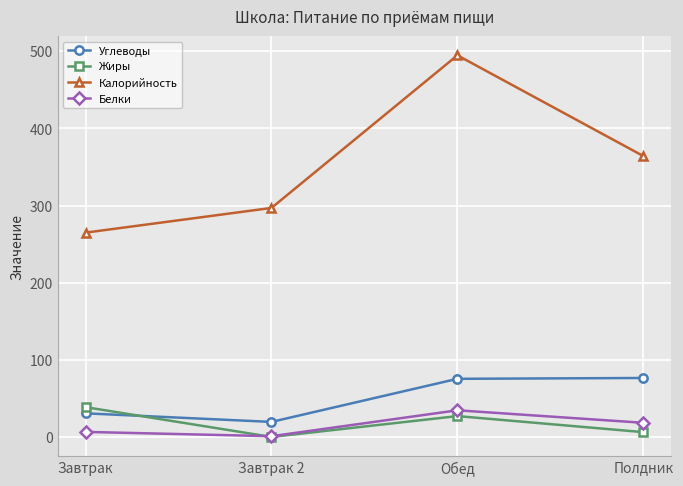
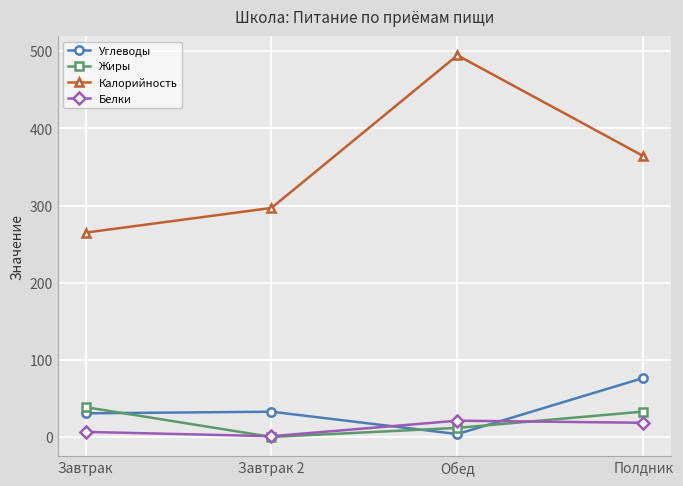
  {
    "Углеводы": {
      "Завтрак": 30,
-     "Завтрак 2": 20,
-     "Обед": 80,
+     "Завтрак 2": 30,
+     "Обед": 0,
      "Полдник": 80
    },
    "Жиры": {
      "Завтрак": 40,
-     "Обед": 30,
-     "Полдник": 10
+     "Обед": 10,
+     "Полдник": 30
    },
    "Калорийность": {
      "Завтрак": 270,
      "Завтрак 2": 300,
      "Обед": 490,
      "Полдник": 360
    },
    "Белки": {
      "Завтрак": 10,
-     "Обед": 30,
+     "Обед": 20,
      "Полдник": 20
    }
  }
